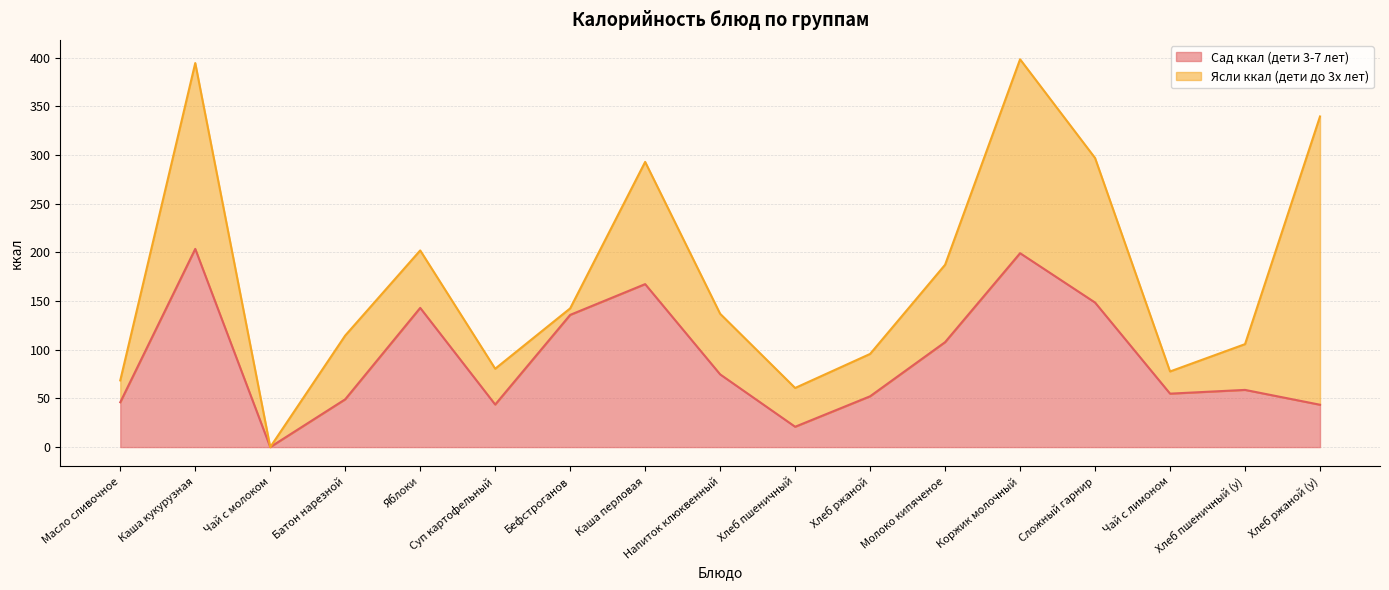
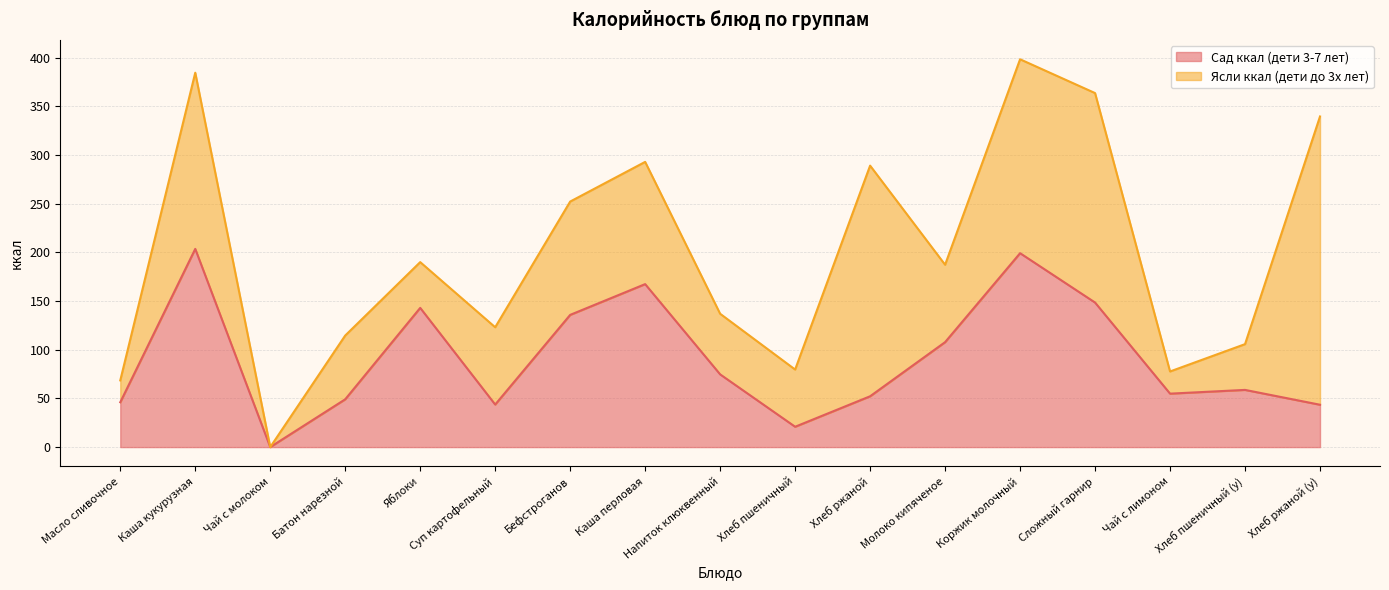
  {
    "Сад ккал (дети 3-7 лет)": {
      "Масло сливочное": 50,
      "Каша кукурузная": 200,
      "Батон нарезной": 50,
      "Яблоки": 140,
      "Суп картофельный": 40,
      "Бефстроганов": 140,
      "Каша перловая": 170,
      "Напиток клюквенный": 70,
      "Хлеб пшеничный": 20,
      "Хлеб ржаной": 50,
      "Молоко кипяченое": 110,
      "Коржик молочный": 200,
      "Сложный гарнир": 150,
      "Чай с лимоном": 50,
      "Хлеб пшеничный (у)": 60,
      "Хлеб ржаной (у)": 40
    },
    "Ясли ккал (дети до 3х лет)": {
      "Масло сливочное": 20,
-     "Каша кукурузная": 190,
+     "Каша кукурузная": 180,
      "Батон нарезной": 70,
-     "Яблоки": 60,
-     "Суп картофельный": 40,
-     "Бефстроганов": 10,
+     "Яблоки": 50,
+     "Суп картофельный": 80,
+     "Бефстроганов": 120,
      "Каша перловая": 130,
      "Напиток клюквенный": 60,
-     "Хлеб пшеничный": 40,
-     "Хлеб ржаной": 40,
+     "Хлеб пшеничный": 60,
+     "Хлеб ржаной": 240,
      "Молоко кипяченое": 80,
      "Коржик молочный": 200,
-     "Сложный гарнир": 150,
+     "Сложный гарнир": 220,
      "Чай с лимоном": 20,
      "Хлеб пшеничный (у)": 50,
      "Хлеб ржаной (у)": 300
    }
  }
